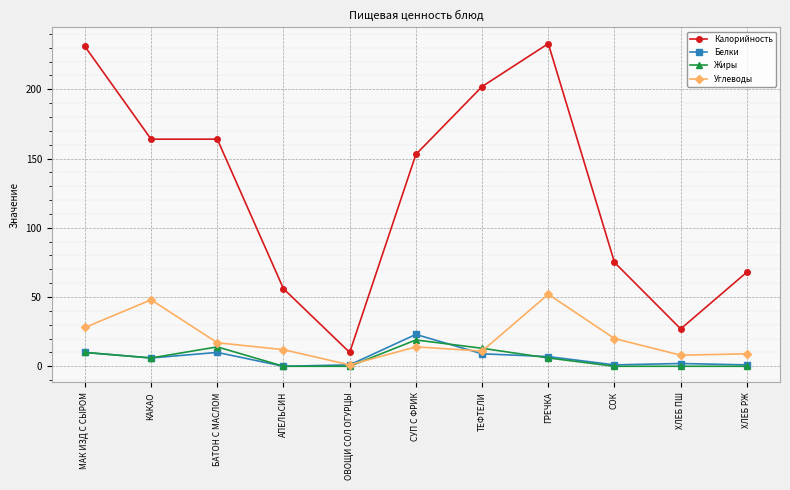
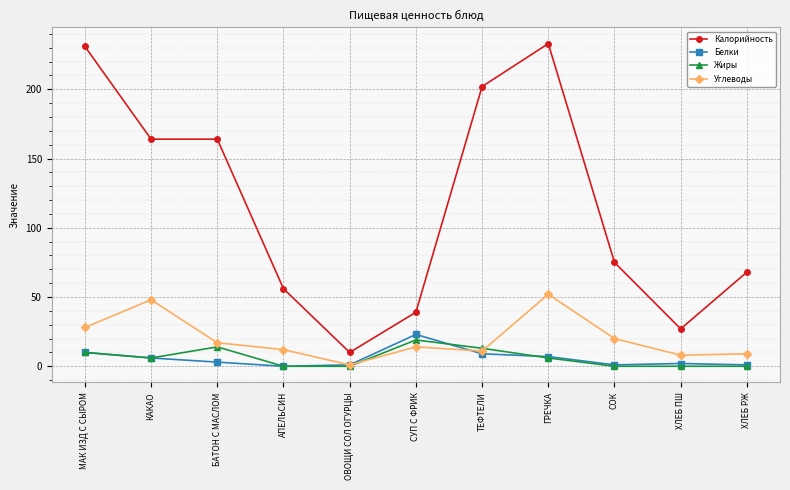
  {
    "Калорийность": {
      "МАК ИЗД С СЫРОМ": 231,
      "КАКАО": 164,
      "БАТОН С МАСЛОМ": 164,
      "АПЕЛЬСИН": 56,
      "ОВОЩИ СОЛ ОГУРЦЫ": 10,
-     "СУП С ФРИК": 153,
+     "СУП С ФРИК": 39,
      "ТЕФТЕЛИ": 202,
      "ГРЕЧКА": 233,
      "СОК": 75,
      "ХЛЕБ ПШ": 27,
      "ХЛЕБ РЖ": 68
    },
    "Белки": {
-     "БАТОН С МАСЛОМ": 10,
+     "БАТОН С МАСЛОМ": 3,
      "СУП С ФРИК": 23,
      "ТЕФТЕЛИ": 9,
      "ХЛЕБ ПШ": 2
    },
    "Жиры": {
      "БАТОН С МАСЛОМ": 14,
      "СУП С ФРИК": 19,
      "ТЕФТЕЛИ": 13,
      "ХЛЕБ ПШ": 0
    },
    "Углеводы": {
      "МАК ИЗД С СЫРОМ": 28,
      "КАКАО": 48,
      "БАТОН С МАСЛОМ": 17,
      "АПЕЛЬСИН": 12,
      "СУП С ФРИК": 14,
      "ТЕФТЕЛИ": 11,
      "ГРЕЧКА": 52,
      "СОК": 20,
      "ХЛЕБ ПШ": 8,
      "ХЛЕБ РЖ": 9
    }
  }
